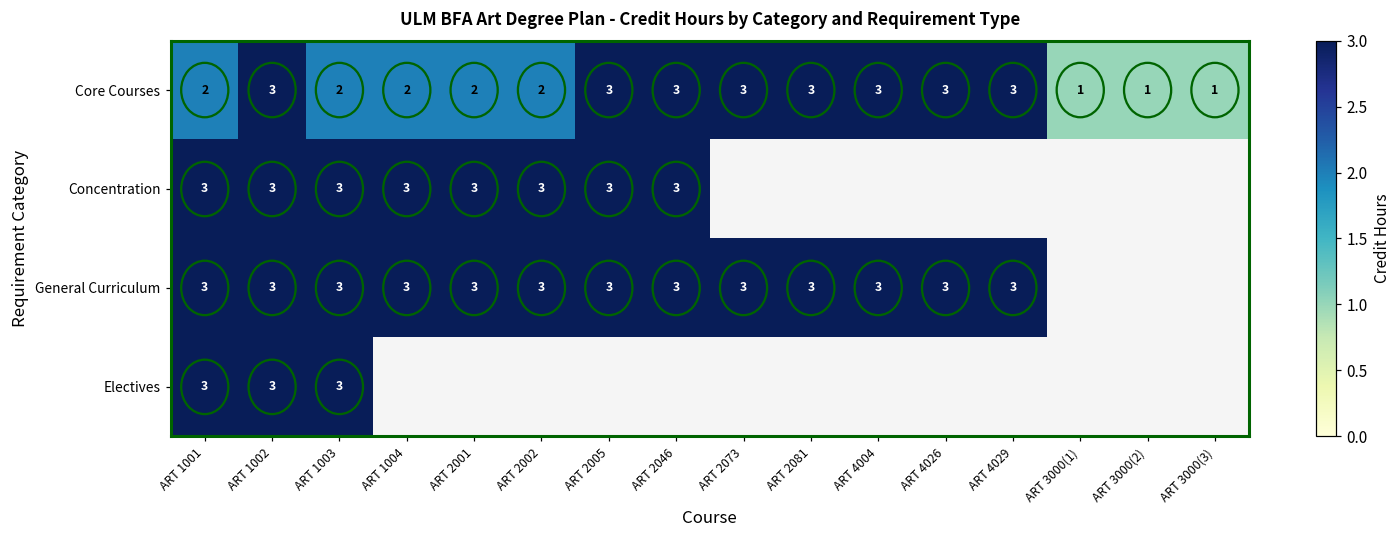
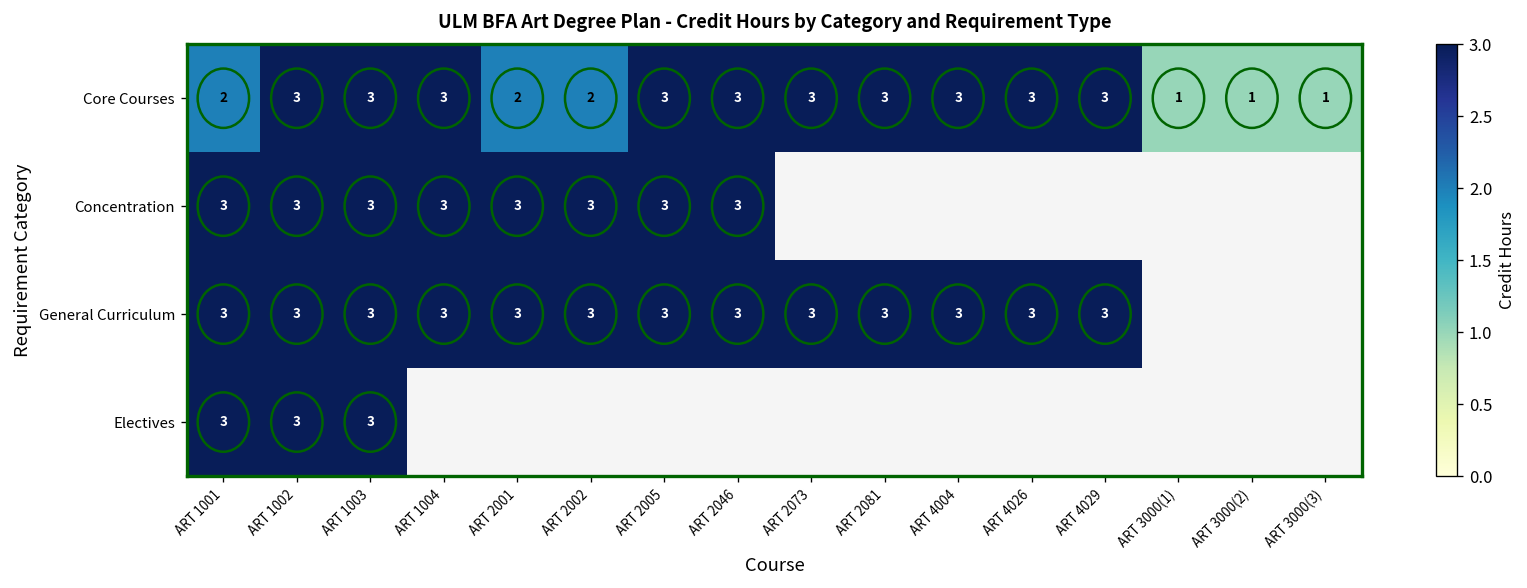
  {
    "Core Courses": {
      "ART 1001": 2,
      "ART 1002": 3,
-     "ART 1003": 2,
-     "ART 1004": 2,
+     "ART 1003": 3,
+     "ART 1004": 3,
      "ART 2001": 2,
      "ART 2002": 2,
      "ART 2005": 3,
      "ART 2046": 3,
      "ART 2073": 3,
      "ART 2081": 3,
      "ART 4004": 3,
      "ART 4026": 3,
      "ART 4029": 3,
      "ART 3000(1)": 1,
      "ART 3000(2)": 1,
      "ART 3000(3)": 1
    },
    "Concentration": {
      "ART 1001": 3,
      "ART 1002": 3,
      "ART 1003": 3,
      "ART 1004": 3,
      "ART 2001": 3,
      "ART 2002": 3,
      "ART 2005": 3,
      "ART 2046": 3
    },
    "General Curriculum": {
      "ART 1001": 3,
      "ART 1002": 3,
      "ART 1003": 3,
      "ART 1004": 3,
      "ART 2001": 3,
      "ART 2002": 3,
      "ART 2005": 3,
      "ART 2046": 3,
      "ART 2073": 3,
      "ART 2081": 3,
      "ART 4004": 3,
      "ART 4026": 3,
      "ART 4029": 3
    },
    "Electives": {
      "ART 1001": 3,
      "ART 1002": 3,
      "ART 1003": 3
    }
  }
